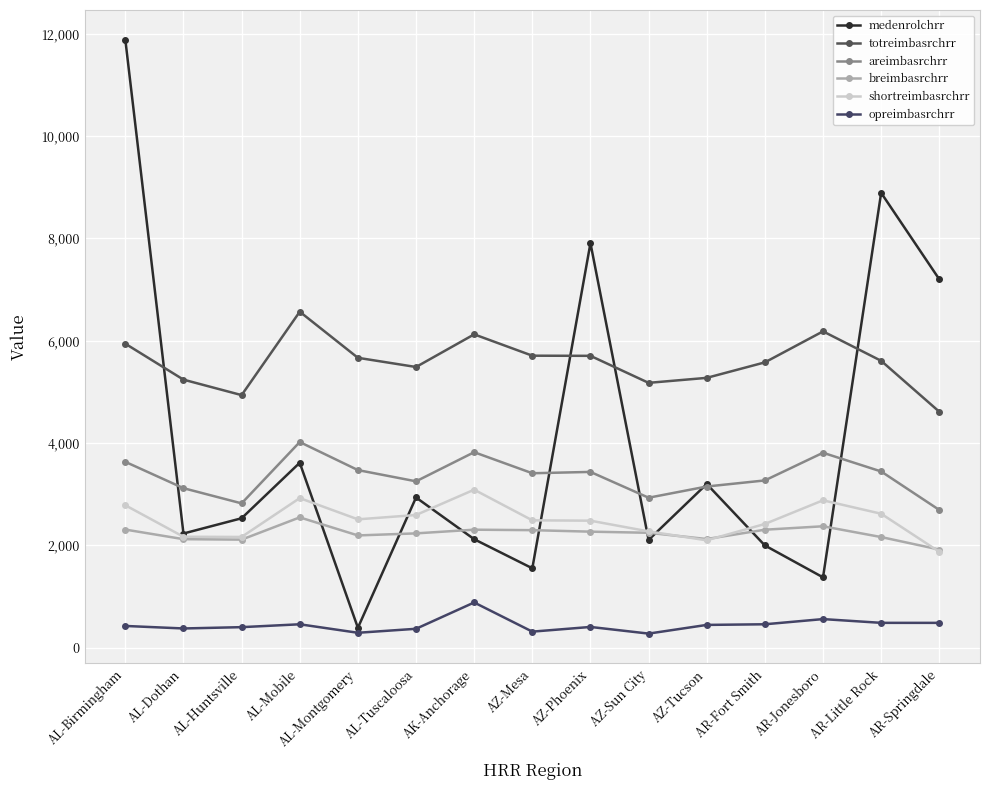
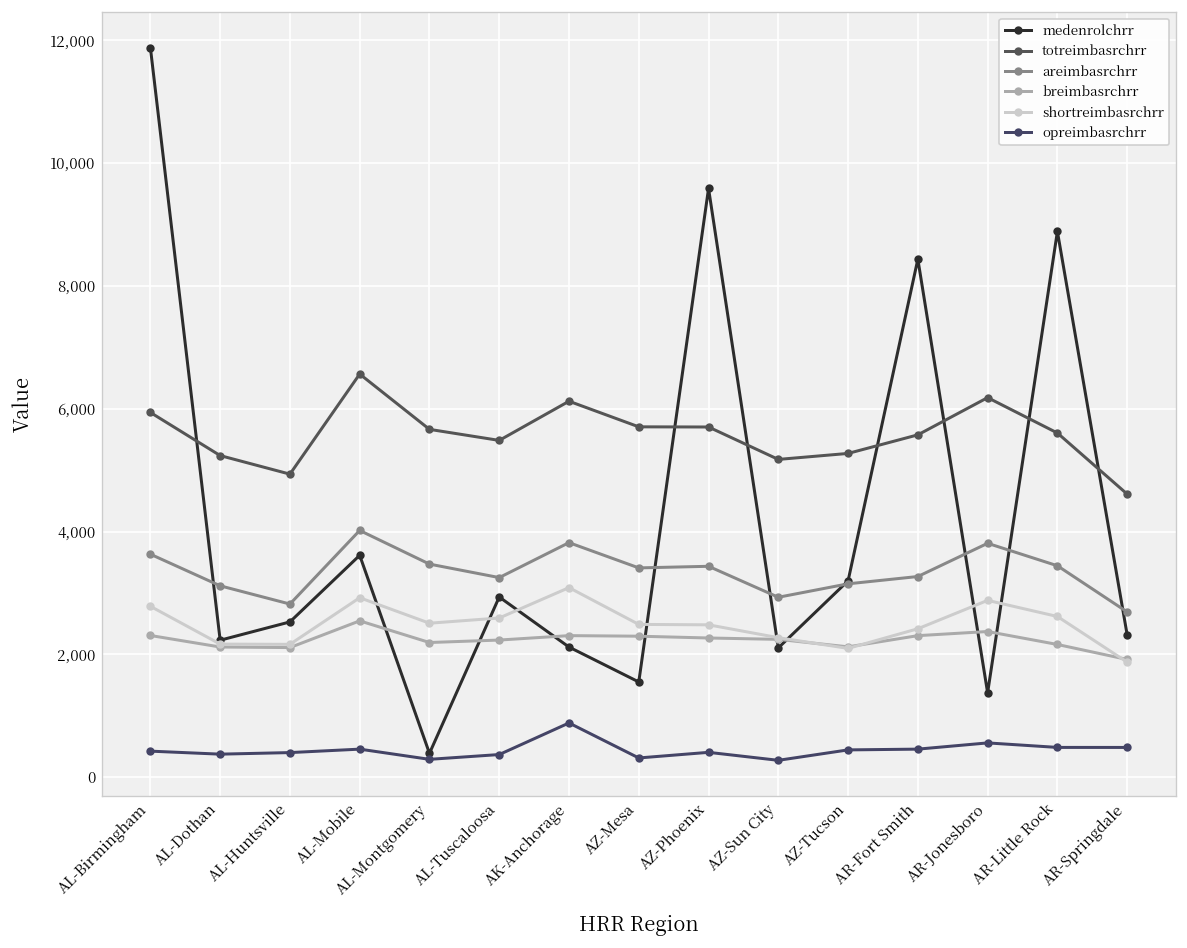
  {
    "medenrolchrr": {
      "AL-Birmingham": "11,900",
      "AL-Dothan": "2,200",
      "AL-Huntsville": "2,500",
      "AL-Mobile": "3,600",
      "AL-Montgomery": "400",
      "AL-Tuscaloosa": "2,900",
      "AK-Anchorage": "2,100",
      "AZ-Mesa": "1,600",
-     "AZ-Phoenix": "7,900",
+     "AZ-Phoenix": "9,600",
      "AZ-Sun City": "2,100",
-     "AR-Fort Smith": "2,000",
+     "AR-Fort Smith": "8,400",
      "AR-Jonesboro": "1,400",
      "AR-Little Rock": "8,900",
-     "AR-Springdale": "7,200"
+     "AR-Springdale": "2,300"
    }
  }
